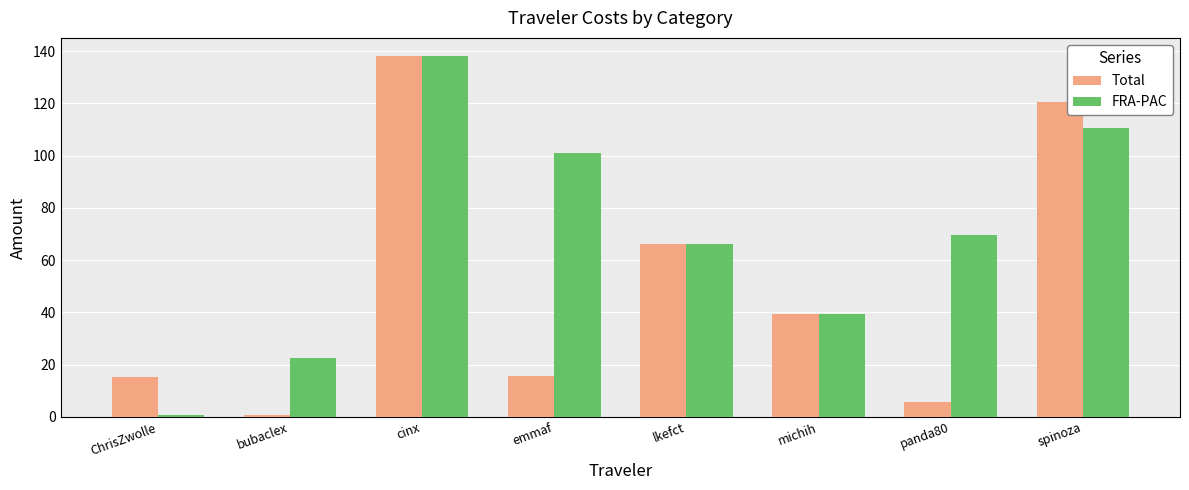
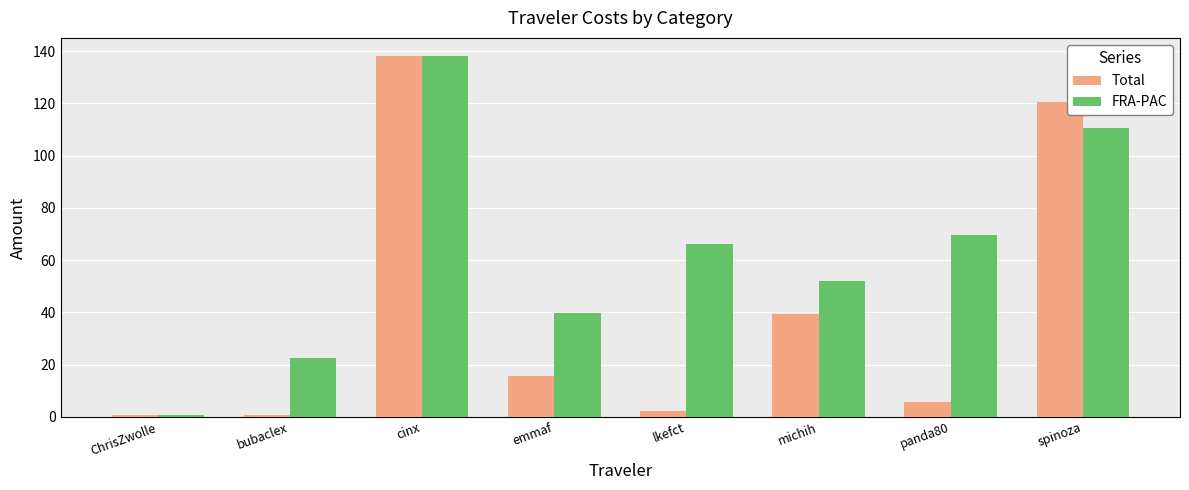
  {
    "Total": {
-     "ChrisZwolle": 15,
+     "ChrisZwolle": 1,
      "cinx": 138,
      "emmaf": 16,
-     "lkefct": 66,
+     "lkefct": 2,
      "michih": 39,
      "panda80": 6,
      "spinoza": 121
    },
    "FRA-PAC": {
      "bubaclex": 22,
      "cinx": 138,
-     "emmaf": 101,
+     "emmaf": 40,
      "lkefct": 66,
-     "michih": 39,
+     "michih": 52,
      "panda80": 70,
      "spinoza": 111
    }
  }
